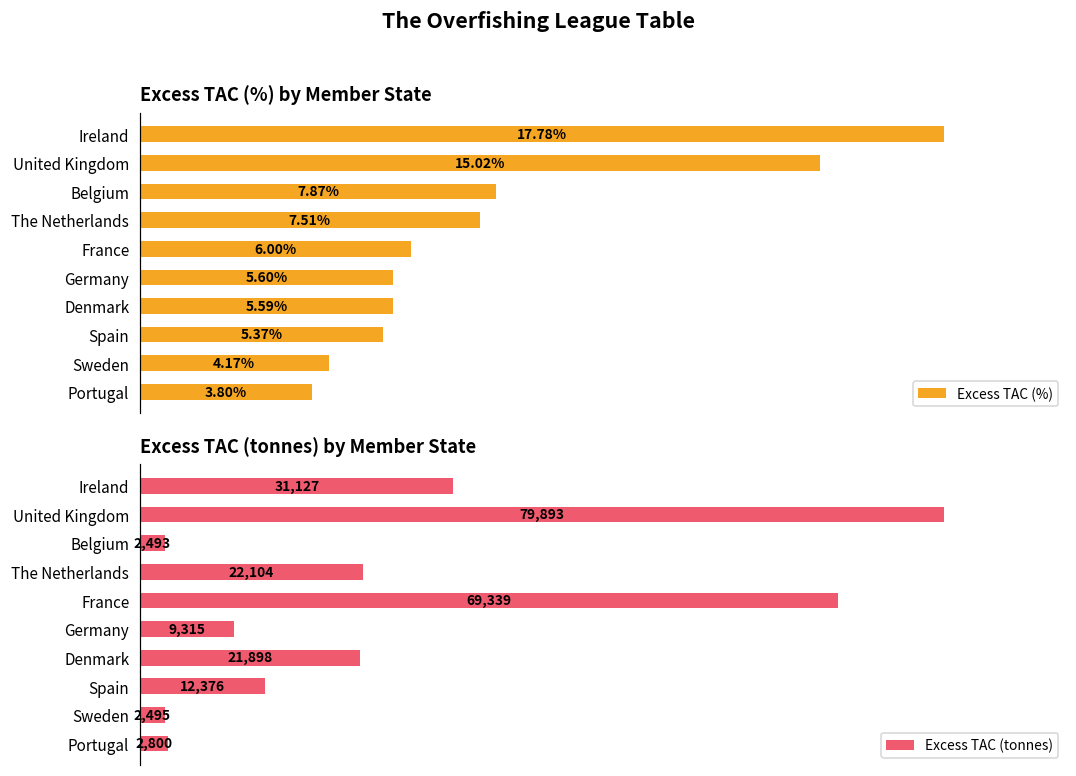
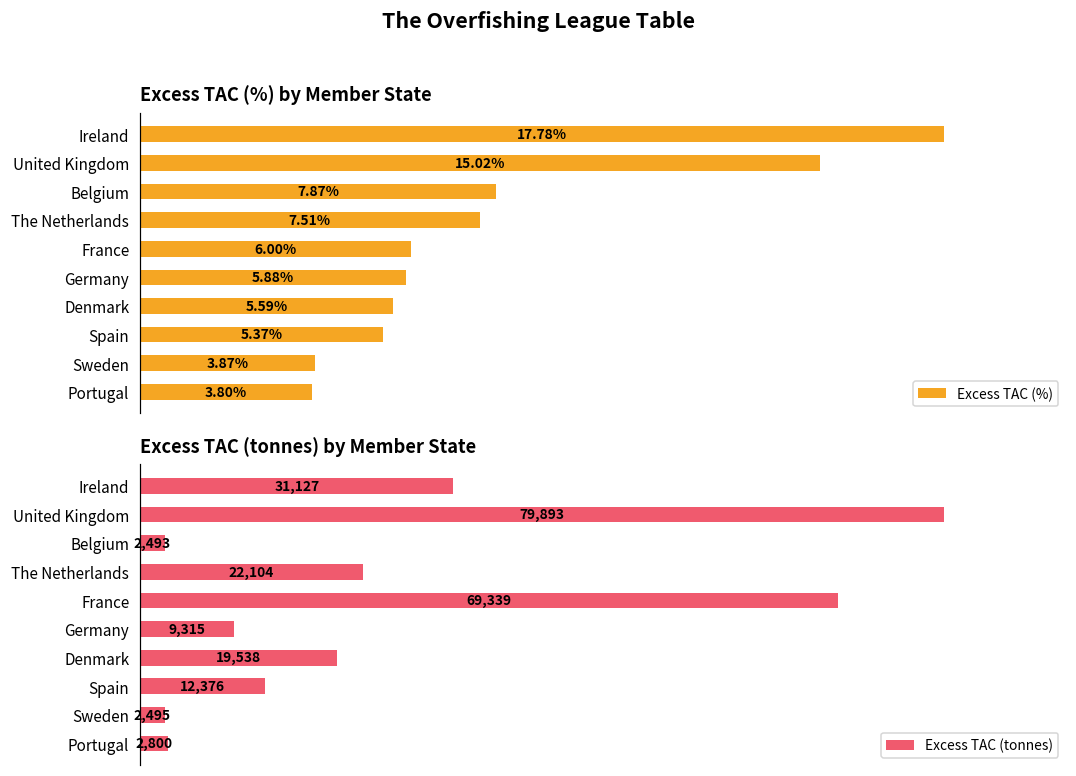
  {
    "Excess TAC (%) by Member State": {
-     "Germany": "5.60%",
-     "Sweden": "4.17%"
+     "Germany": "5.88%",
+     "Sweden": "3.87%"
    },
    "Excess TAC (tonnes) by Member State": {
-     "Denmark": "21,898"
+     "Denmark": "19,538"
    }
  }
